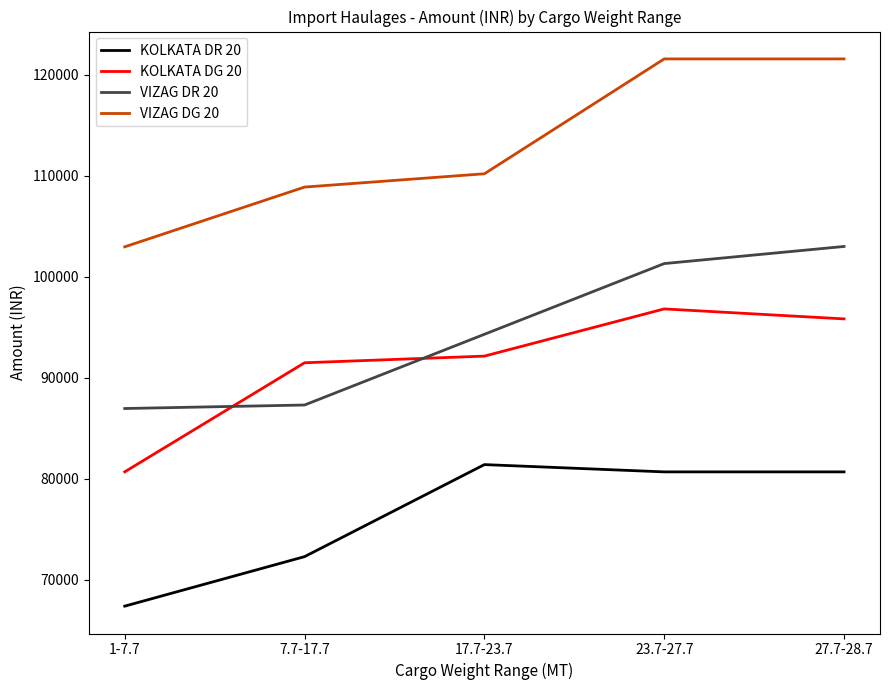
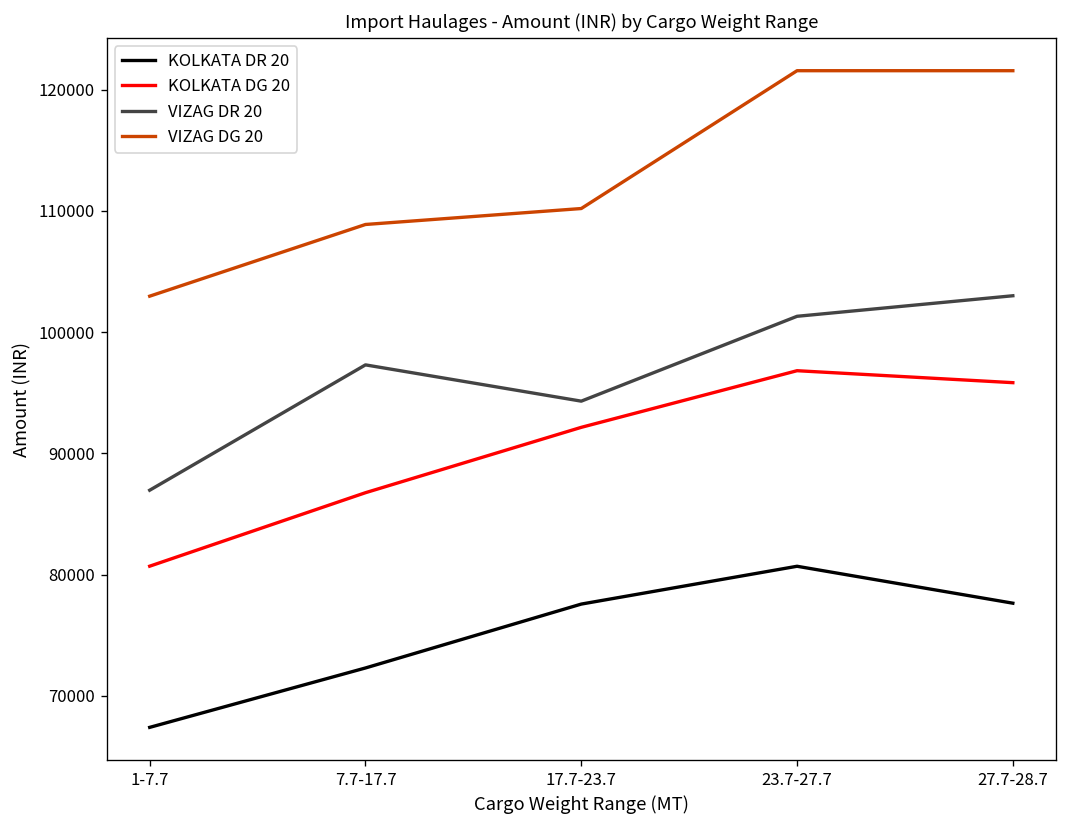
  {
    "KOLKATA DR 20": {
      "1-7.7": 67400,
      "7.7-17.7": 72300,
-     "17.7-23.7": 81400,
+     "17.7-23.7": 77600,
      "23.7-27.7": 80700,
-     "27.7-28.7": 80700
+     "27.7-28.7": 77600
    },
    "KOLKATA DG 20": {
      "1-7.7": 80700,
-     "7.7-17.7": 91500,
+     "7.7-17.7": 86700,
      "17.7-23.7": 92100,
      "23.7-27.7": 96800,
      "27.7-28.7": 95800
    },
    "VIZAG DR 20": {
      "1-7.7": 87000,
-     "7.7-17.7": 87300,
+     "7.7-17.7": 97300,
      "17.7-23.7": 94300,
      "23.7-27.7": 101300,
      "27.7-28.7": 103000
    },
    "VIZAG DG 20": {
      "1-7.7": 103000,
      "7.7-17.7": 108900,
      "17.7-23.7": 110200,
      "23.7-27.7": 121600,
      "27.7-28.7": 121600
    }
  }
